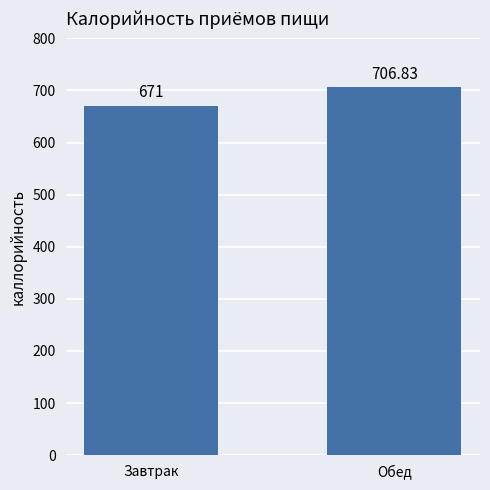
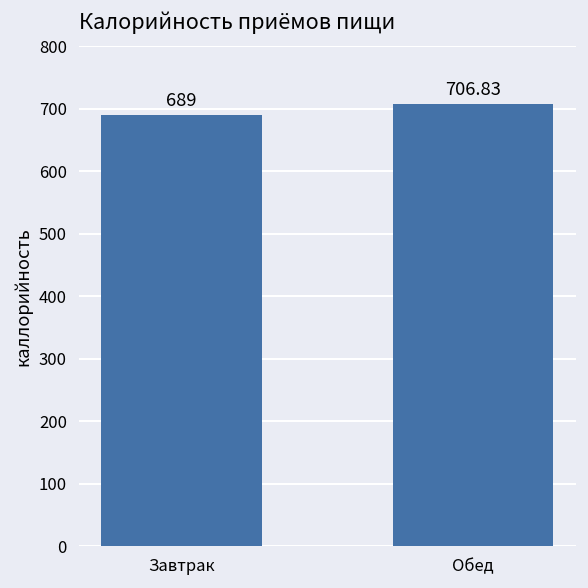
  {
-   "Завтрак": 671,
+   "Завтрак": 689,
    "Обед": 706.83
  }
